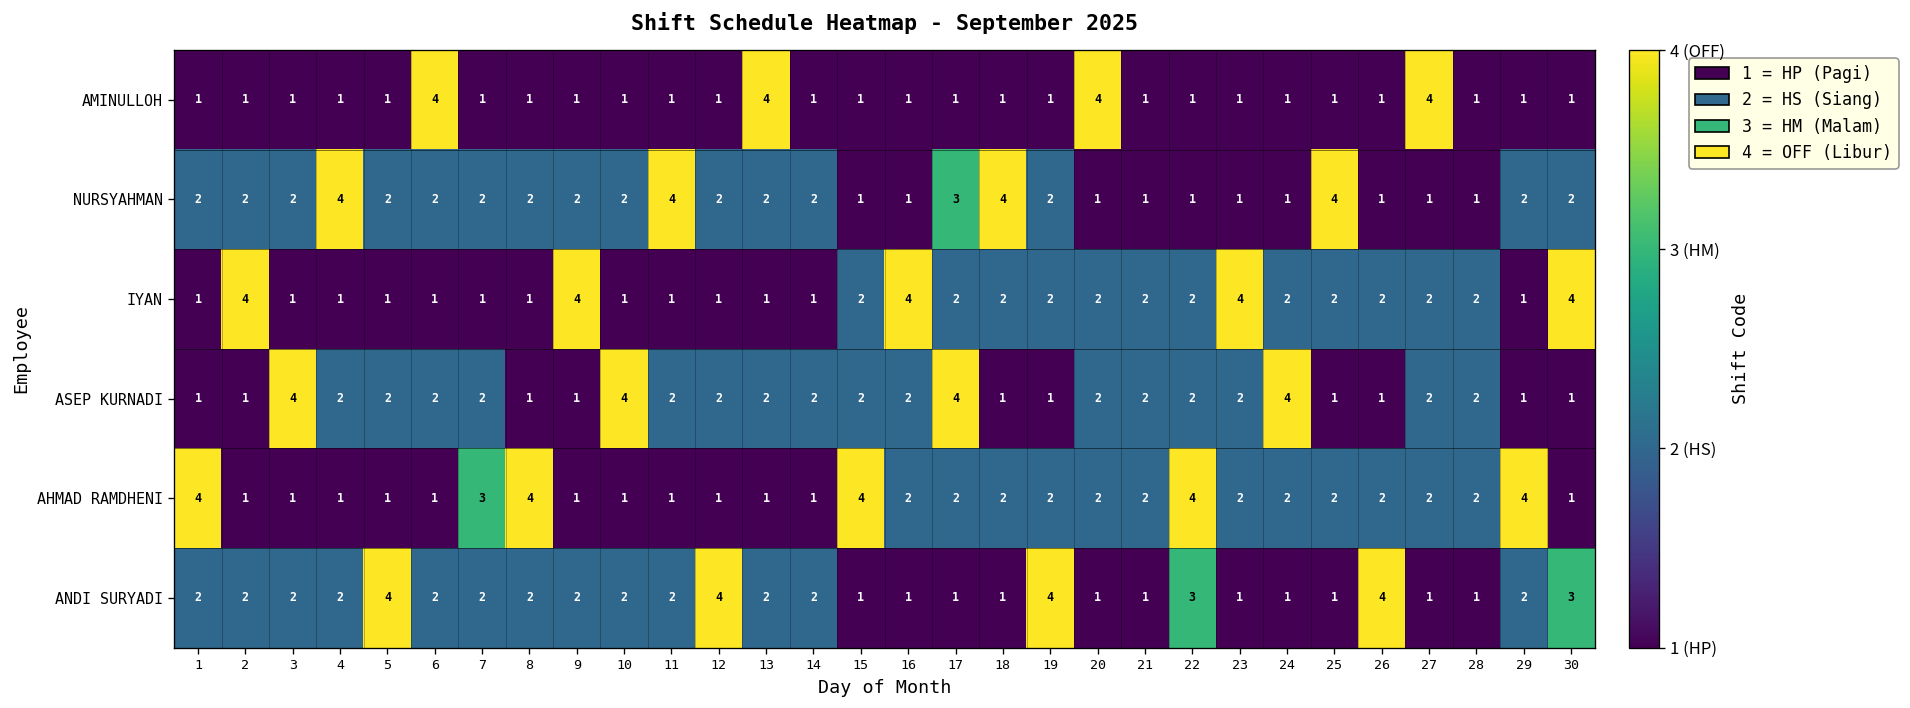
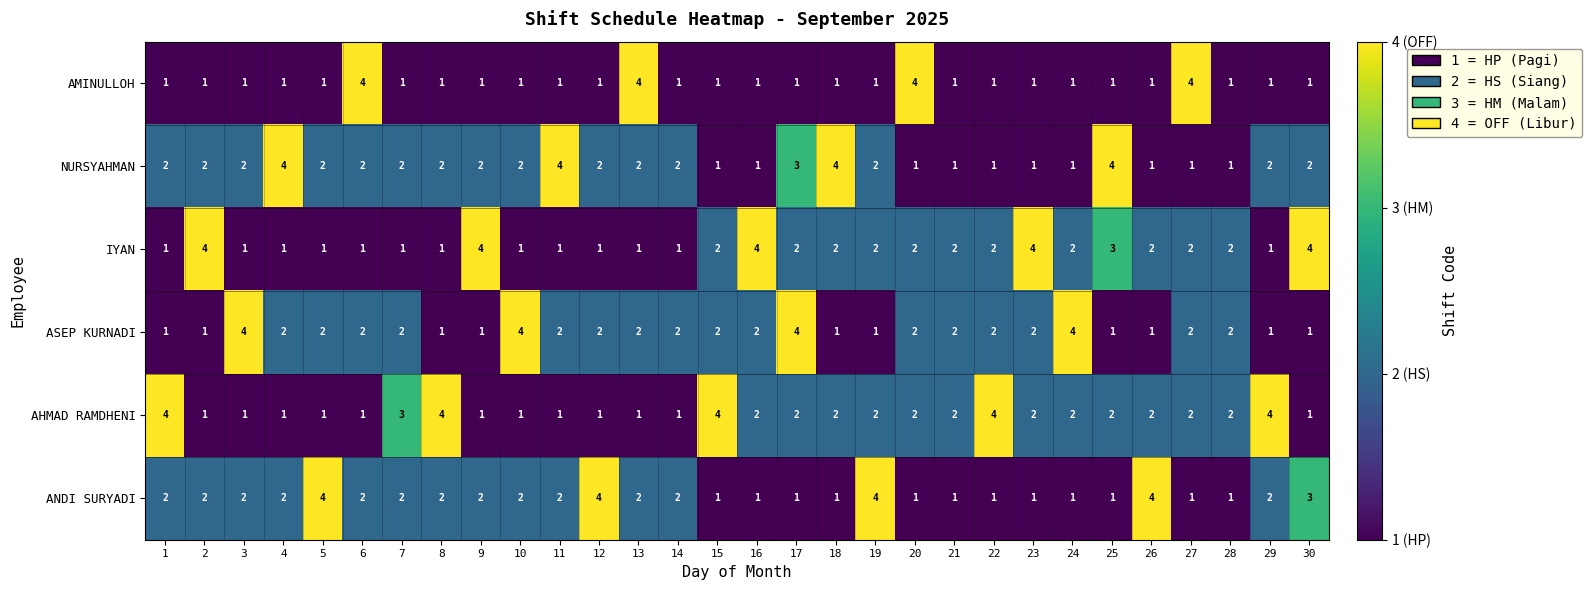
  {
    "AMINULLOH": {
      "1": 1,
      "2": 1,
      "3": 1,
      "4": 1,
      "5": 1,
      "6": 4,
      "7": 1,
      "8": 1,
      "9": 1,
      "10": 1,
      "11": 1,
      "12": 1,
      "13": 4,
      "14": 1,
      "15": 1,
      "16": 1,
      "17": 1,
      "18": 1,
      "19": 1,
      "20": 4,
      "21": 1,
      "22": 1,
      "23": 1,
      "24": 1,
      "25": 1,
      "26": 1,
      "27": 4,
      "28": 1,
      "29": 1,
      "30": 1
    },
    "NURSYAHMAN": {
      "1": 2,
      "2": 2,
      "3": 2,
      "4": 4,
      "5": 2,
      "6": 2,
      "7": 2,
      "8": 2,
      "9": 2,
      "10": 2,
      "11": 4,
      "12": 2,
      "13": 2,
      "14": 2,
      "15": 1,
      "16": 1,
      "17": 3,
      "18": 4,
      "19": 2,
      "20": 1,
      "21": 1,
      "22": 1,
      "23": 1,
      "24": 1,
      "25": 4,
      "26": 1,
      "27": 1,
      "28": 1,
      "29": 2,
      "30": 2
    },
    "IYAN": {
      "1": 1,
      "2": 4,
      "3": 1,
      "4": 1,
      "5": 1,
      "6": 1,
      "7": 1,
      "8": 1,
      "9": 4,
      "10": 1,
      "11": 1,
      "12": 1,
      "13": 1,
      "14": 1,
      "15": 2,
      "16": 4,
      "17": 2,
      "18": 2,
      "19": 2,
      "20": 2,
      "21": 2,
      "22": 2,
      "23": 4,
      "24": 2,
-     "25": 2,
+     "25": 3,
      "26": 2,
      "27": 2,
      "28": 2,
      "29": 1,
      "30": 4
    },
    "ASEP KURNADI": {
      "1": 1,
      "2": 1,
      "3": 4,
      "4": 2,
      "5": 2,
      "6": 2,
      "7": 2,
      "8": 1,
      "9": 1,
      "10": 4,
      "11": 2,
      "12": 2,
      "13": 2,
      "14": 2,
      "15": 2,
      "16": 2,
      "17": 4,
      "18": 1,
      "19": 1,
      "20": 2,
      "21": 2,
      "22": 2,
      "23": 2,
      "24": 4,
      "25": 1,
      "26": 1,
      "27": 2,
      "28": 2,
      "29": 1,
      "30": 1
    },
    "AHMAD RAMDHENI": {
      "1": 4,
      "2": 1,
      "3": 1,
      "4": 1,
      "5": 1,
      "6": 1,
      "7": 3,
      "8": 4,
      "9": 1,
      "10": 1,
      "11": 1,
      "12": 1,
      "13": 1,
      "14": 1,
      "15": 4,
      "16": 2,
      "17": 2,
      "18": 2,
      "19": 2,
      "20": 2,
      "21": 2,
      "22": 4,
      "23": 2,
      "24": 2,
      "25": 2,
      "26": 2,
      "27": 2,
      "28": 2,
      "29": 4,
      "30": 1
    },
    "ANDI SURYADI": {
      "1": 2,
      "2": 2,
      "3": 2,
      "4": 2,
      "5": 4,
      "6": 2,
      "7": 2,
      "8": 2,
      "9": 2,
      "10": 2,
      "11": 2,
      "12": 4,
      "13": 2,
      "14": 2,
      "15": 1,
      "16": 1,
      "17": 1,
      "18": 1,
      "19": 4,
      "20": 1,
      "21": 1,
-     "22": 3,
+     "22": 1,
      "23": 1,
      "24": 1,
      "25": 1,
      "26": 4,
      "27": 1,
      "28": 1,
      "29": 2,
      "30": 3
    }
  }
